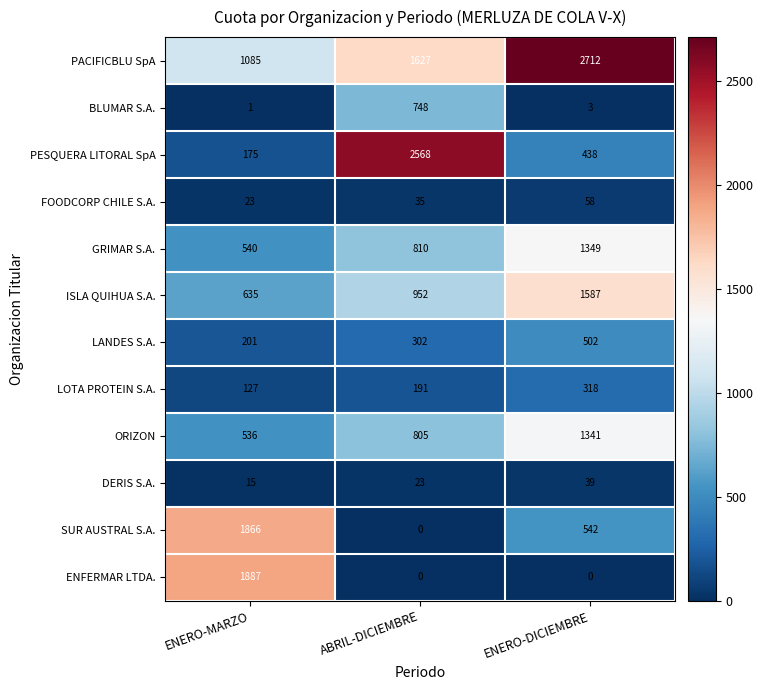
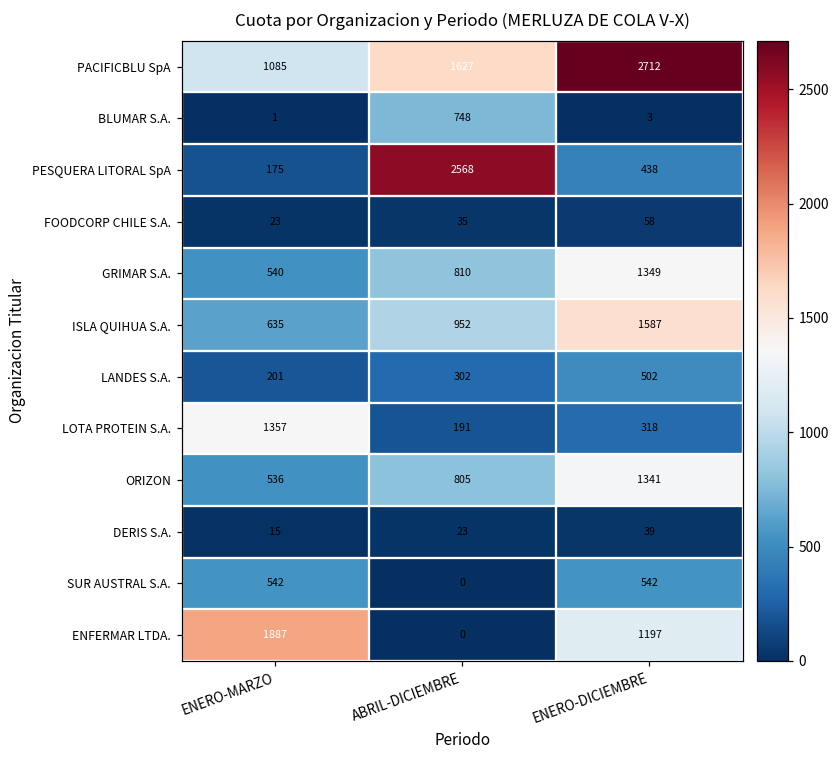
  {
    "PACIFICBLU SpA": {
      "ENERO-MARZO": 1085,
      "ABRIL-DICIEMBRE": 1627,
      "ENERO-DICIEMBRE": 2712
    },
    "BLUMAR S.A.": {
      "ENERO-MARZO": 1,
      "ABRIL-DICIEMBRE": 748,
      "ENERO-DICIEMBRE": 3
    },
    "PESQUERA LITORAL SpA": {
      "ENERO-MARZO": 175,
      "ABRIL-DICIEMBRE": 2568,
      "ENERO-DICIEMBRE": 438
    },
    "FOODCORP CHILE S.A.": {
      "ENERO-MARZO": 23,
      "ABRIL-DICIEMBRE": 35,
      "ENERO-DICIEMBRE": 58
    },
    "GRIMAR S.A.": {
      "ENERO-MARZO": 540,
      "ABRIL-DICIEMBRE": 810,
      "ENERO-DICIEMBRE": 1349
    },
    "ISLA QUIHUA S.A.": {
      "ENERO-MARZO": 635,
      "ABRIL-DICIEMBRE": 952,
      "ENERO-DICIEMBRE": 1587
    },
    "LANDES S.A.": {
      "ENERO-MARZO": 201,
      "ABRIL-DICIEMBRE": 302,
      "ENERO-DICIEMBRE": 502
    },
    "LOTA PROTEIN S.A.": {
-     "ENERO-MARZO": 127,
+     "ENERO-MARZO": 1357,
      "ABRIL-DICIEMBRE": 191,
      "ENERO-DICIEMBRE": 318
    },
    "ORIZON": {
      "ENERO-MARZO": 536,
      "ABRIL-DICIEMBRE": 805,
      "ENERO-DICIEMBRE": 1341
    },
    "DERIS S.A.": {
      "ENERO-MARZO": 15,
      "ABRIL-DICIEMBRE": 23,
      "ENERO-DICIEMBRE": 39
    },
    "SUR AUSTRAL S.A.": {
-     "ENERO-MARZO": 1866,
+     "ENERO-MARZO": 542,
      "ABRIL-DICIEMBRE": 0,
      "ENERO-DICIEMBRE": 542
    },
    "ENFERMAR LTDA.": {
      "ENERO-MARZO": 1887,
      "ABRIL-DICIEMBRE": 0,
-     "ENERO-DICIEMBRE": 0
+     "ENERO-DICIEMBRE": 1197
    }
  }
